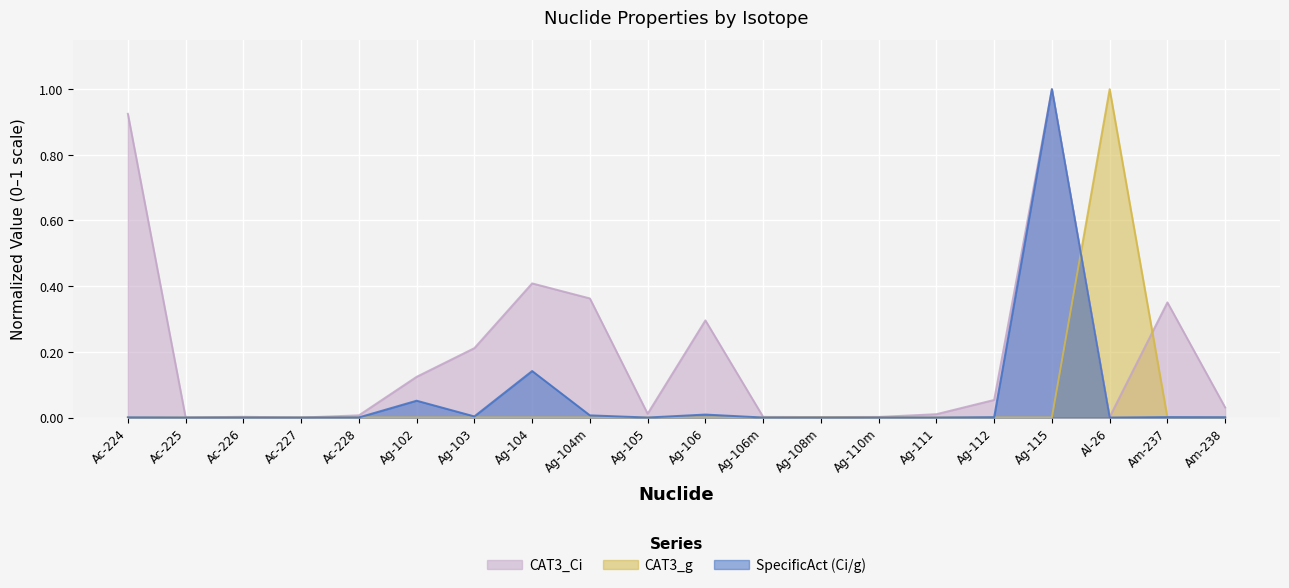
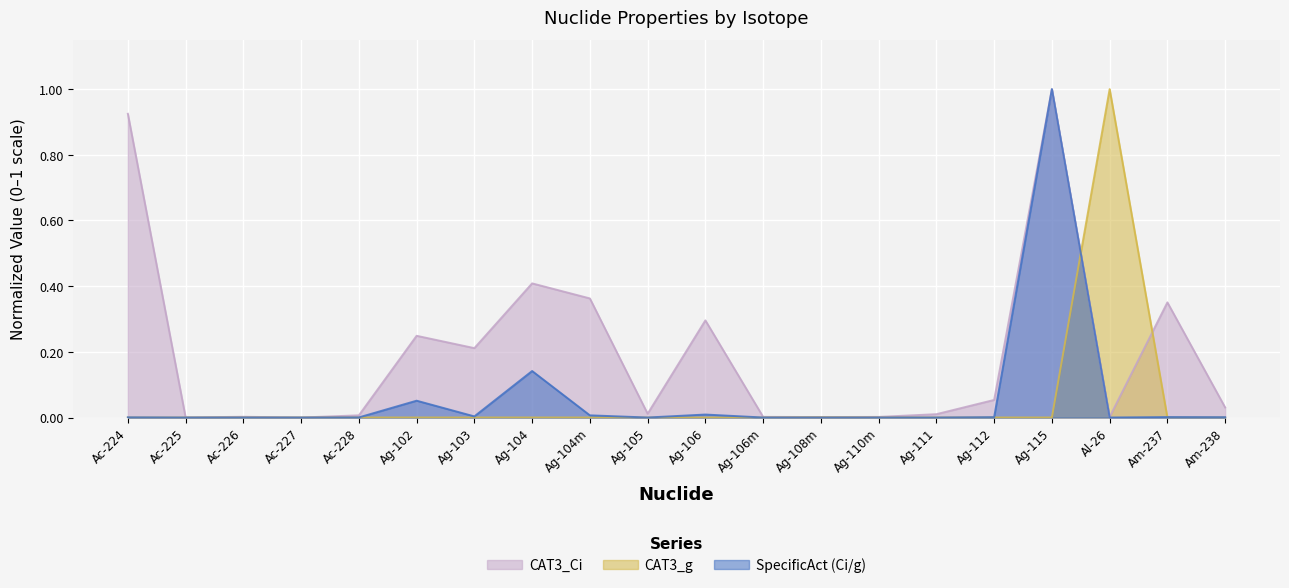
  {
    "CAT3_Ci": {
      "Ac-224": 0.92,
-     "Ag-102": 0.12,
+     "Ag-102": 0.25,
      "Ag-103": 0.21,
      "Ag-104": 0.41,
      "Ag-104m": 0.36,
      "Ag-105": 0.01,
      "Ag-106": 0.30,
      "Ag-111": 0.01,
      "Ag-112": 0.05,
      "Am-237": 0.35,
      "Am-238": 0.03
    },
    "CAT3_g": {
      "Ag-102": 0.00,
      "Ag-104": 0.00,
      "Ag-106": 0.00,
      "Ag-115": 0.00,
      "Al-26": 1.00
    },
    "SpecificAct (Ci/g)": {
      "Ag-102": 0.05,
      "Ag-104": 0.14,
      "Ag-106": 0.01
    }
  }
